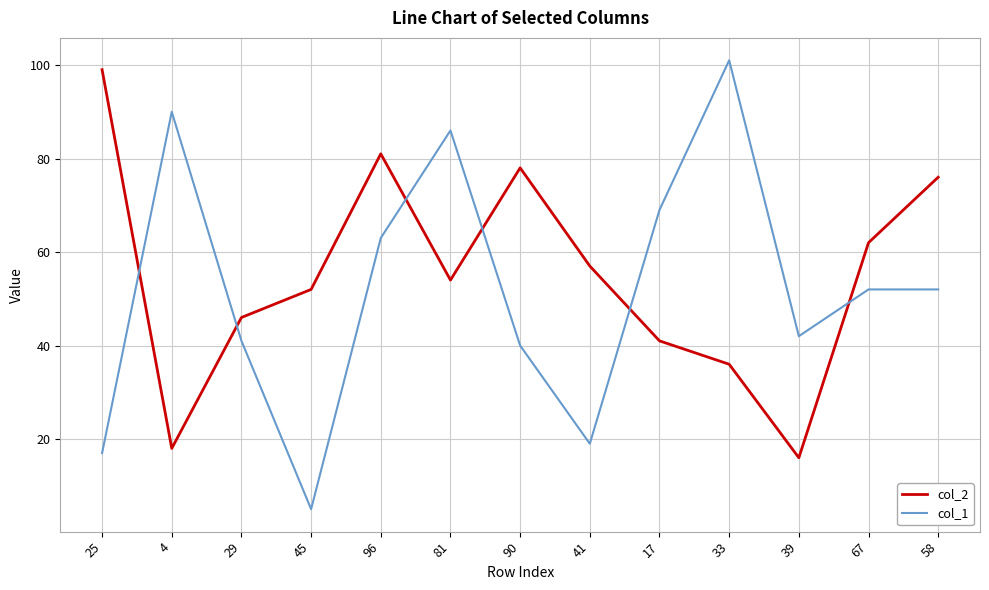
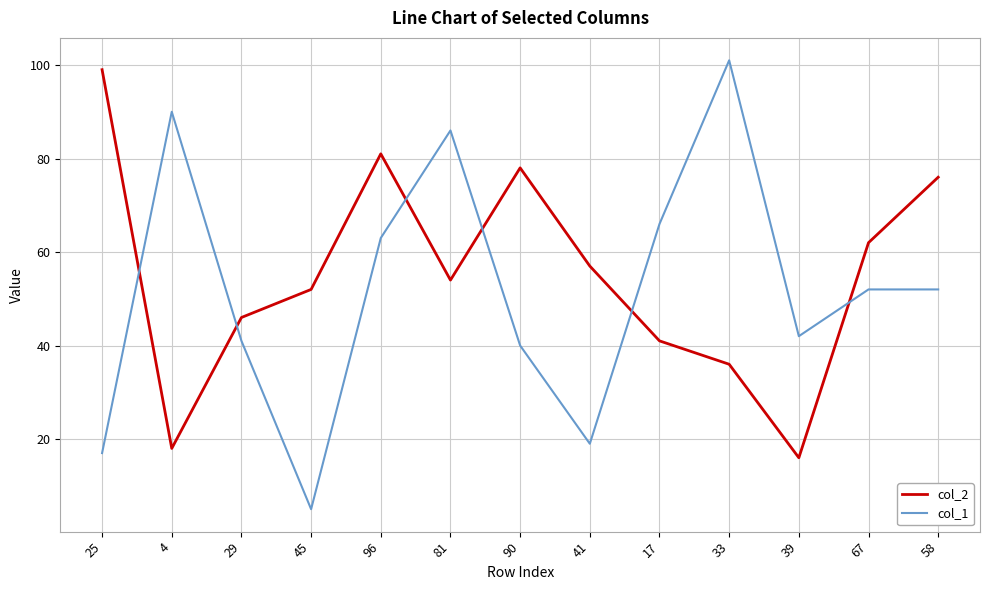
  {
    "col_2": {
      "25": 99,
      "4": 18,
      "29": 46,
      "45": 52,
      "96": 81,
      "81": 54,
      "90": 78,
      "41": 57,
      "17": 41,
      "33": 36,
      "39": 16,
      "67": 62,
      "58": 76
    },
    "col_1": {
      "25": 17,
      "4": 90,
      "29": 41,
      "45": 5,
      "96": 63,
      "81": 86,
      "90": 40,
      "41": 19,
-     "17": 69,
+     "17": 66,
      "33": 101,
      "39": 42,
      "67": 52,
      "58": 52
    }
  }
